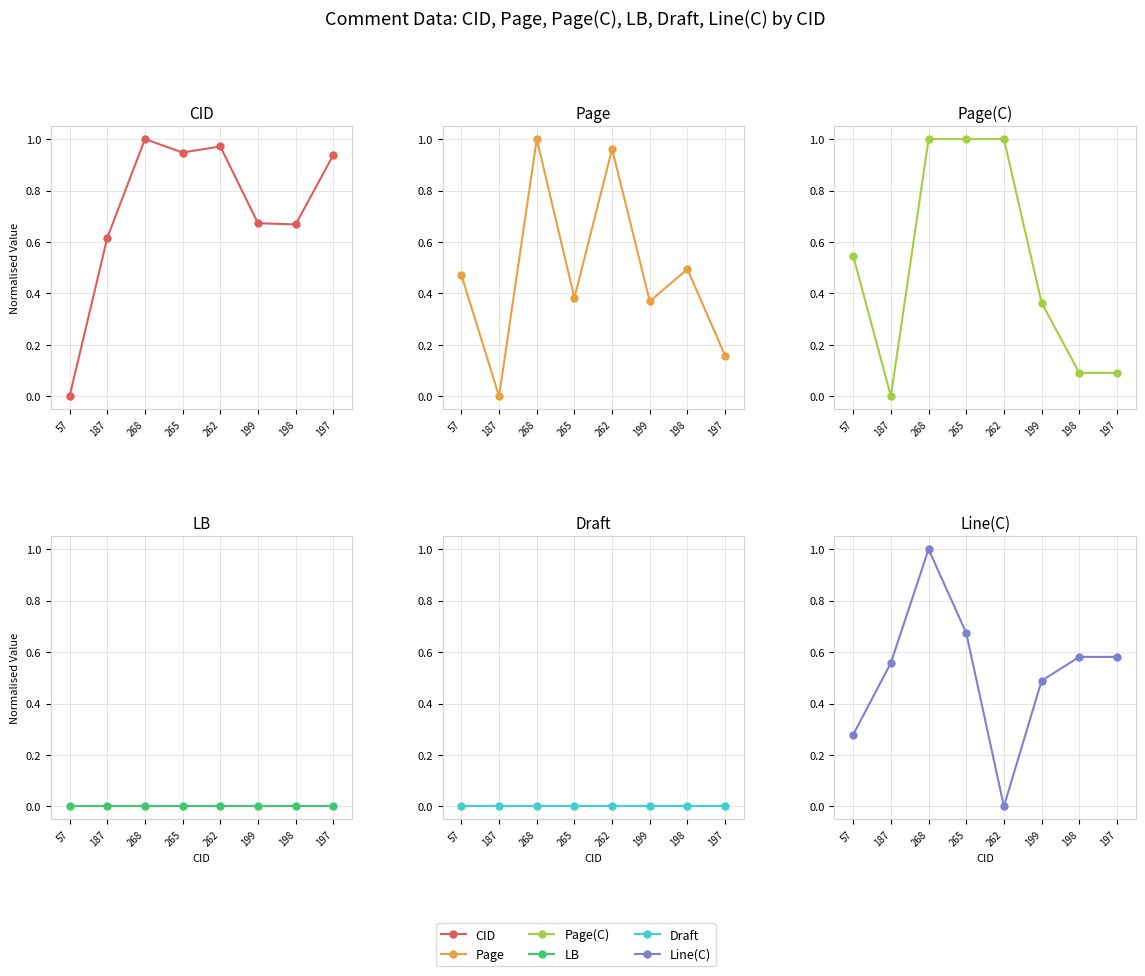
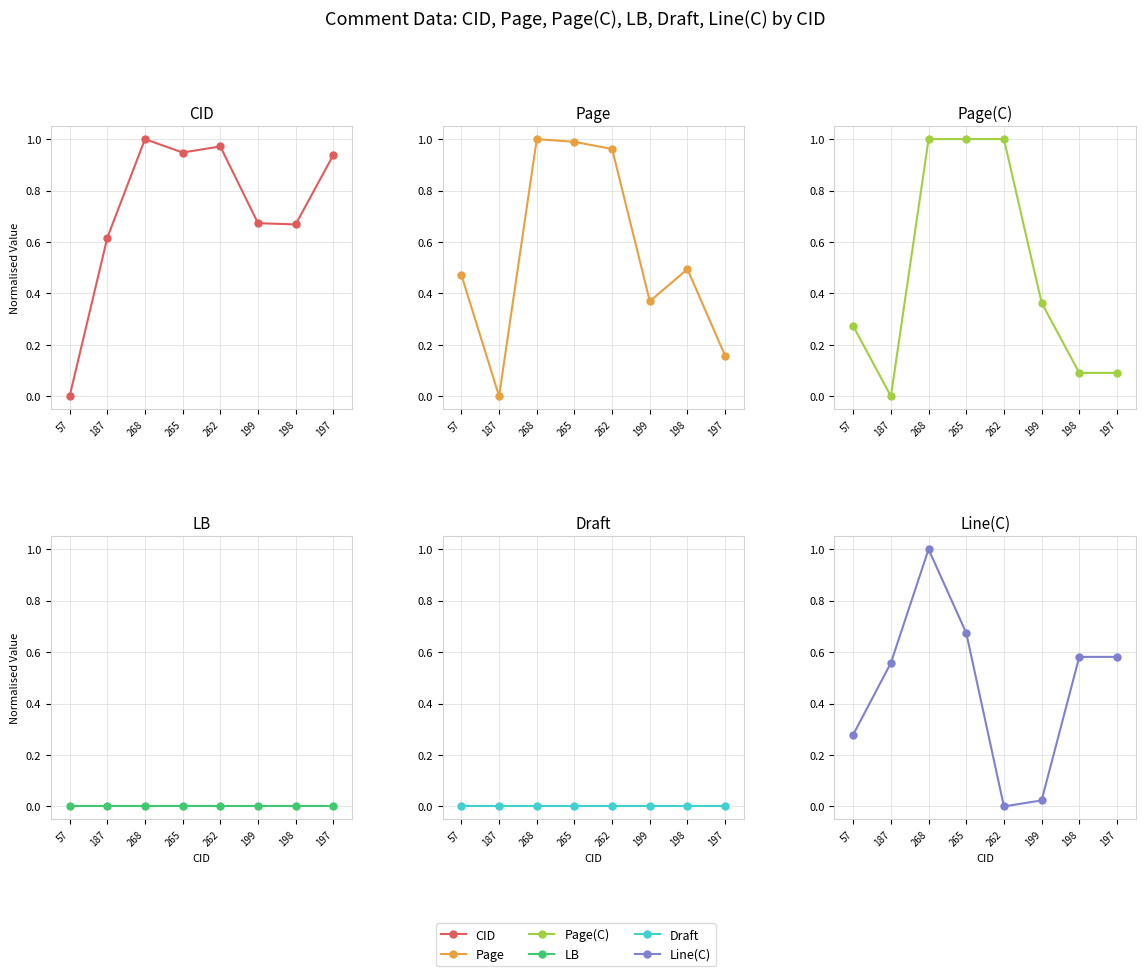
  {
    "CID": {
      "57": 0.00,
      "187": 0.62,
      "268": 1.00,
      "265": 0.95,
      "262": 0.97,
      "199": 0.67,
      "198": 0.67,
      "197": 0.94
    },
    "Page": {
      "57": 0.47,
      "187": 0.00,
      "268": 1.00,
-     "265": 0.38,
+     "265": 0.99,
      "262": 0.96,
      "199": 0.37,
      "198": 0.49,
      "197": 0.16
    },
    "Page(C)": {
-     "57": 0.55,
+     "57": 0.27,
      "187": 0.00,
      "268": 1.00,
      "265": 1.00,
      "262": 1.00,
      "199": 0.36,
      "198": 0.09,
      "197": 0.09
    },
    "LB": {
      "57": 0.00,
      "187": 0.00,
      "268": 0.00,
      "265": 0.00,
      "262": 0.00,
      "199": 0.00,
      "198": 0.00,
      "197": 0.00
    },
    "Draft": {
      "57": 0.00,
      "187": 0.00,
      "268": 0.00,
      "265": 0.00,
      "262": 0.00,
      "199": 0.00,
      "198": 0.00,
      "197": 0.00
    },
    "Line(C)": {
      "57": 0.28,
      "187": 0.56,
      "268": 1.00,
      "265": 0.67,
      "262": 0.00,
-     "199": 0.49,
+     "199": 0.02,
      "198": 0.58,
      "197": 0.58
    }
  }
